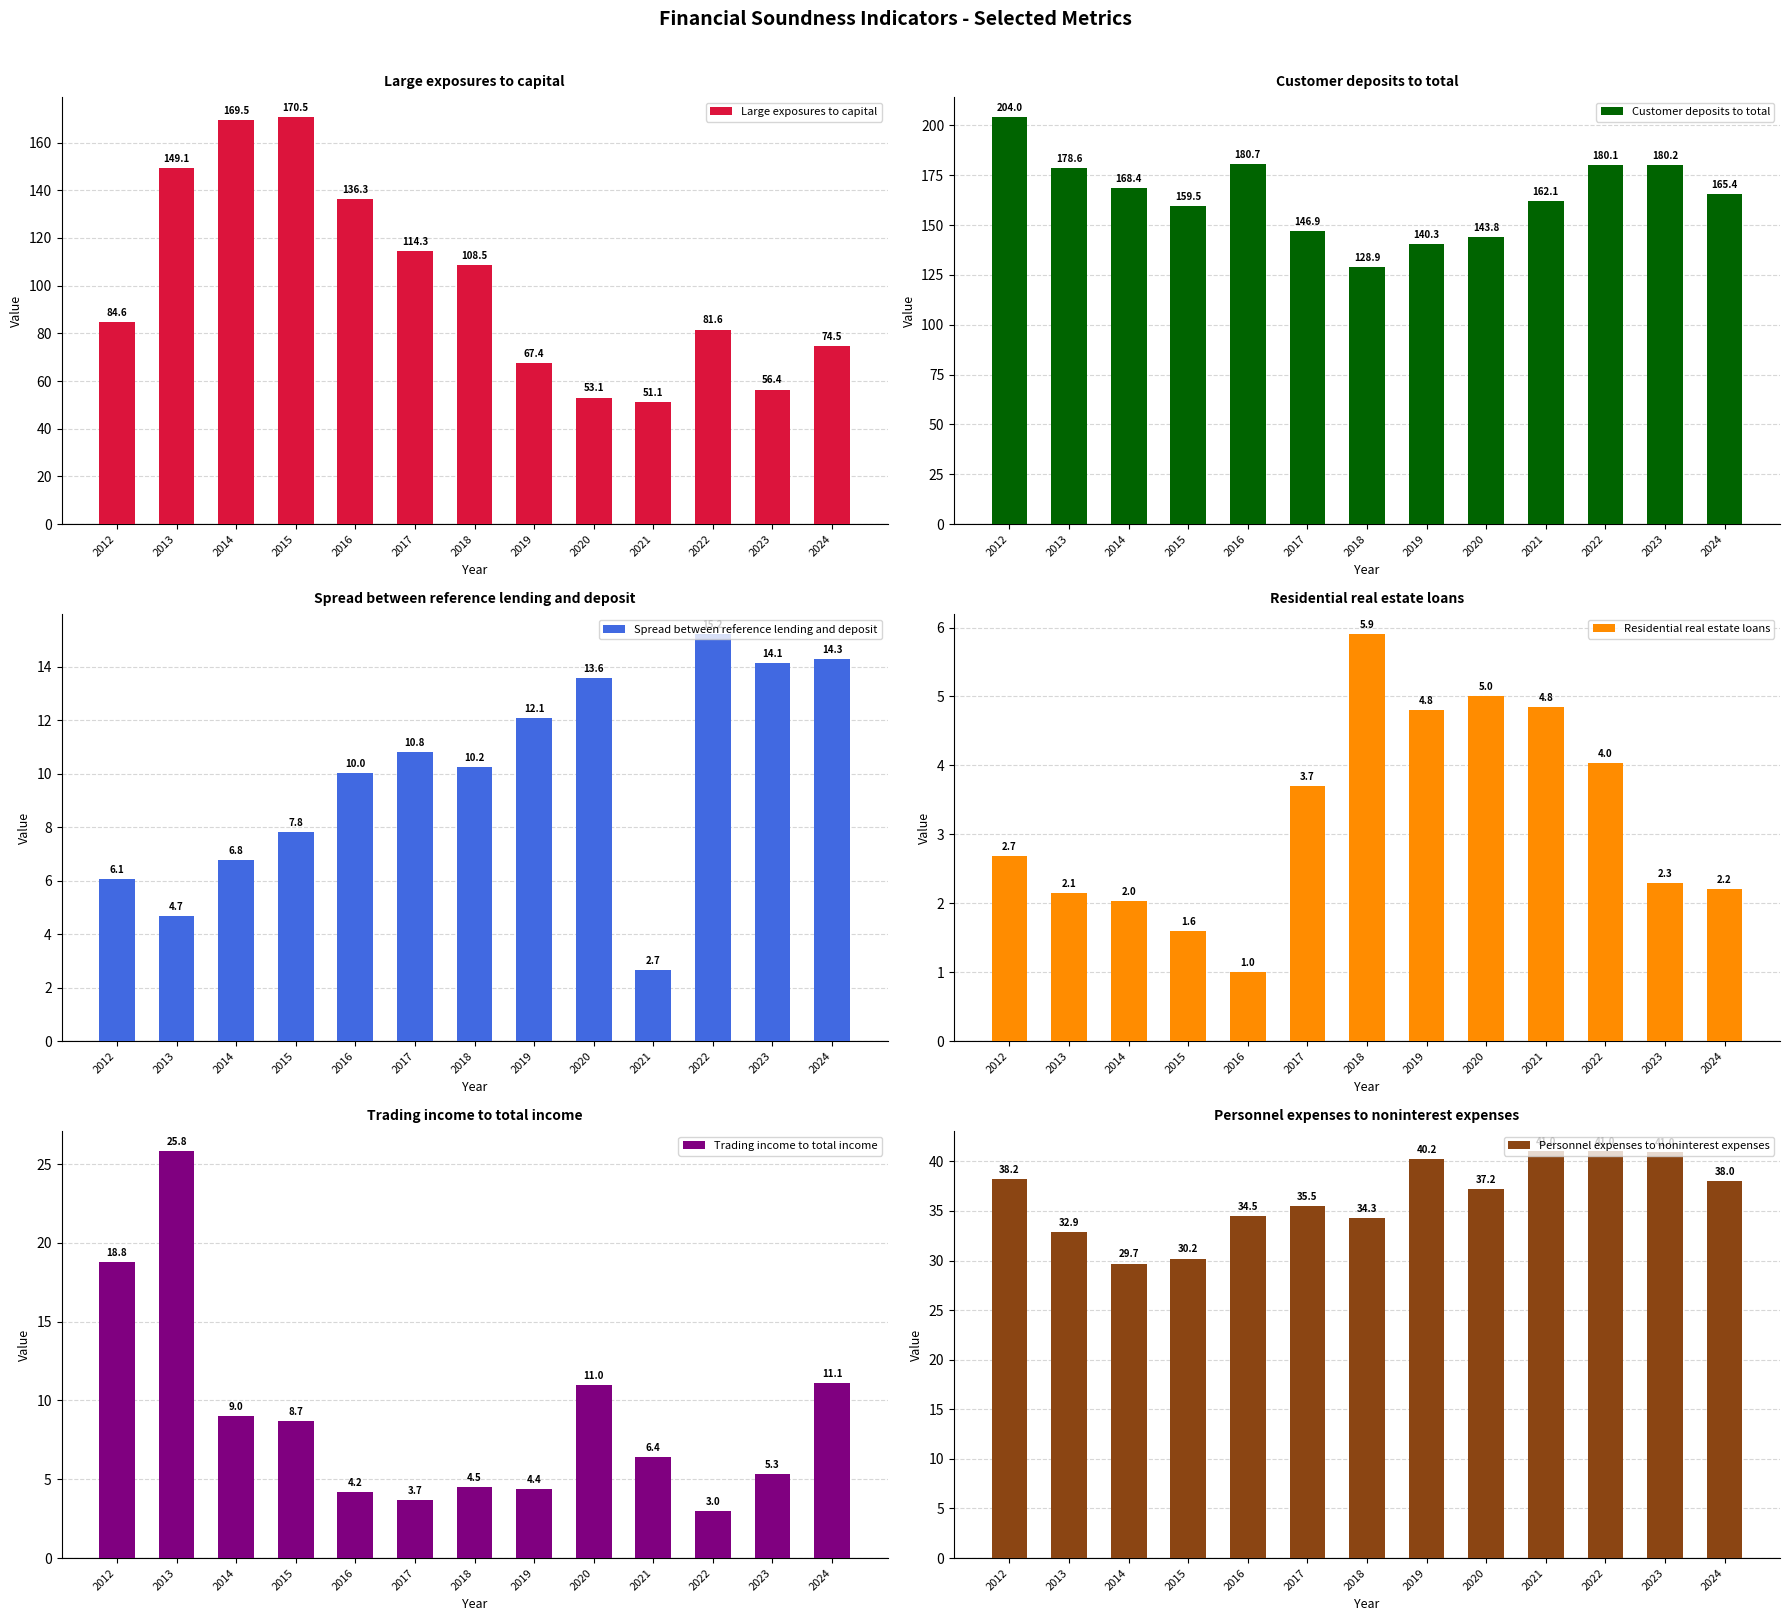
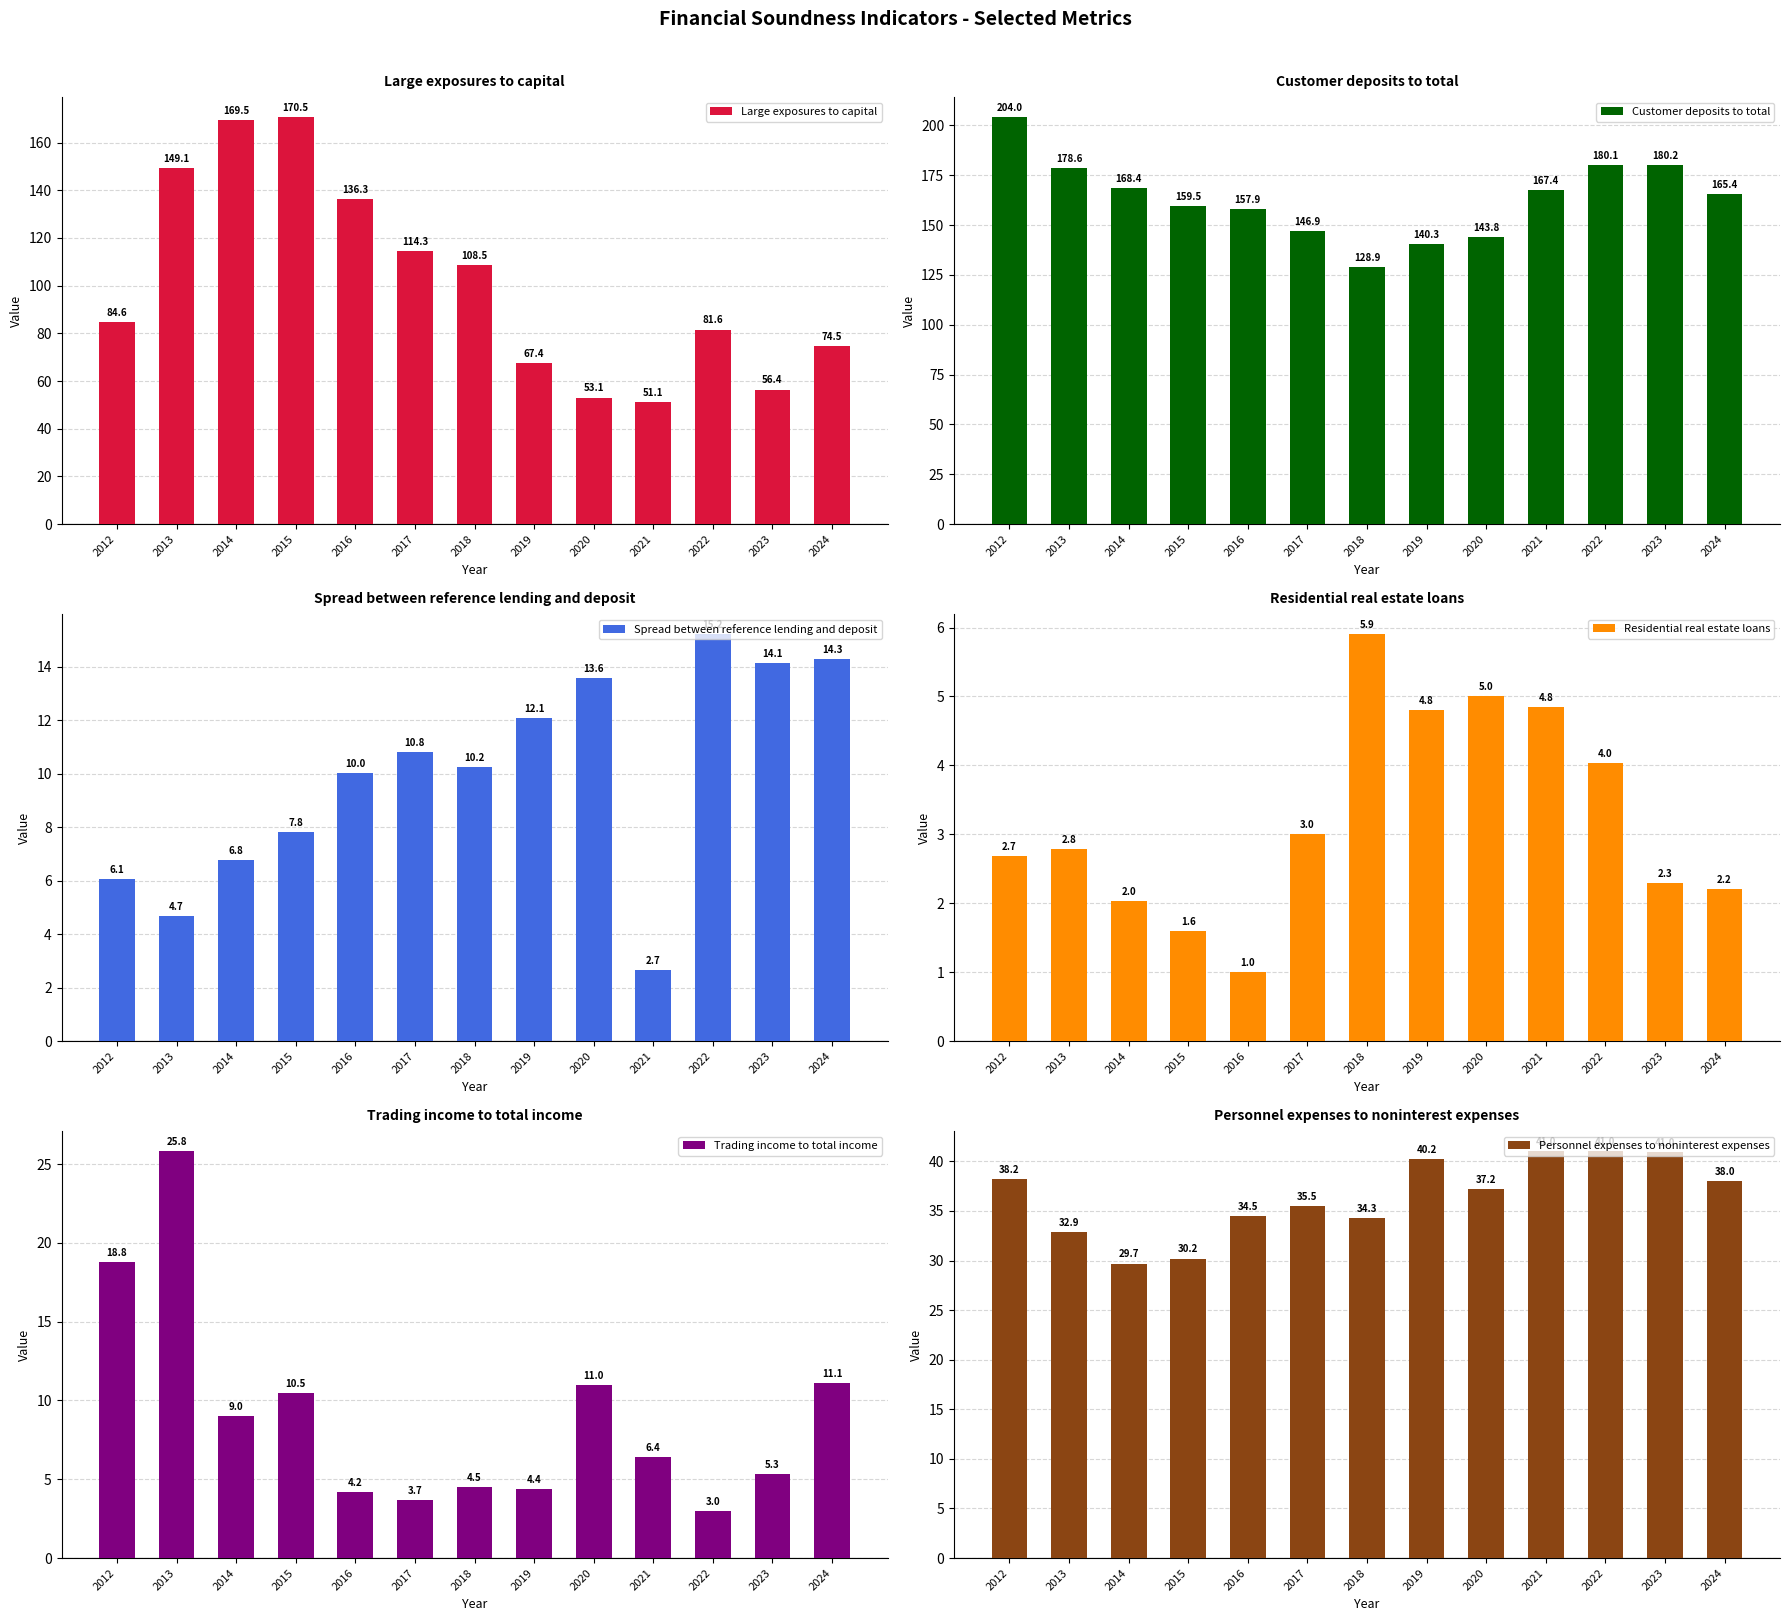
  {
    "Large exposures to capital": {
      "2012": 84.6,
      "2013": 149.1,
      "2014": 169.5,
      "2015": 170.5,
      "2016": 136.3,
      "2017": 114.3,
      "2018": 108.5,
      "2019": 67.4,
      "2020": 53.1,
      "2021": 51.1,
      "2022": 81.6,
      "2023": 56.4,
      "2024": 74.5
    },
    "Customer deposits to total": {
      "2012": 204.0,
      "2013": 178.6,
      "2014": 168.4,
      "2015": 159.5,
-     "2016": 180.7,
+     "2016": 157.9,
      "2017": 146.9,
      "2018": 128.9,
      "2019": 140.3,
      "2020": 143.8,
-     "2021": 162.1,
+     "2021": 167.4,
      "2022": 180.1,
      "2023": 180.2,
      "2024": 165.4
    },
    "Spread between reference lending and deposit": {
      "2012": 6.1,
      "2013": 4.7,
      "2014": 6.8,
      "2015": 7.8,
      "2016": 10.0,
      "2017": 10.8,
      "2018": 10.2,
      "2019": 12.1,
      "2020": 13.6,
      "2021": 2.7,
      "2023": 14.1,
      "2024": 14.3
    },
    "Residential real estate loans": {
      "2012": 2.7,
-     "2013": 2.1,
+     "2013": 2.8,
      "2014": 2.0,
      "2015": 1.6,
      "2016": 1.0,
-     "2017": 3.7,
+     "2017": 3.0,
      "2018": 5.9,
      "2019": 4.8,
      "2020": 5.0,
      "2021": 4.8,
      "2022": 4.0,
      "2023": 2.3,
      "2024": 2.2
    },
    "Trading income to total income": {
      "2012": 18.8,
      "2013": 25.8,
      "2014": 9.0,
-     "2015": 8.7,
+     "2015": 10.5,
      "2016": 4.2,
      "2017": 3.7,
      "2018": 4.5,
      "2019": 4.4,
      "2020": 11.0,
      "2021": 6.4,
      "2022": 3.0,
      "2023": 5.3,
      "2024": 11.1
    },
    "Personnel expenses to noninterest expenses": {
      "2012": 38.2,
      "2013": 32.9,
      "2014": 29.7,
      "2015": 30.2,
      "2016": 34.5,
      "2017": 35.5,
      "2018": 34.3,
      "2019": 40.2,
      "2020": 37.2,
      "2024": 38.0
    }
  }
